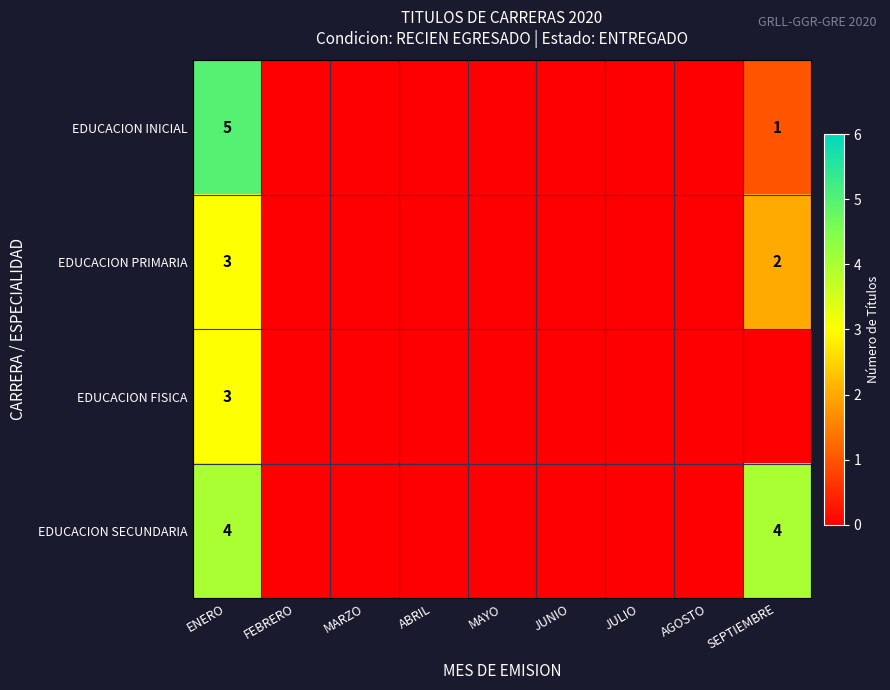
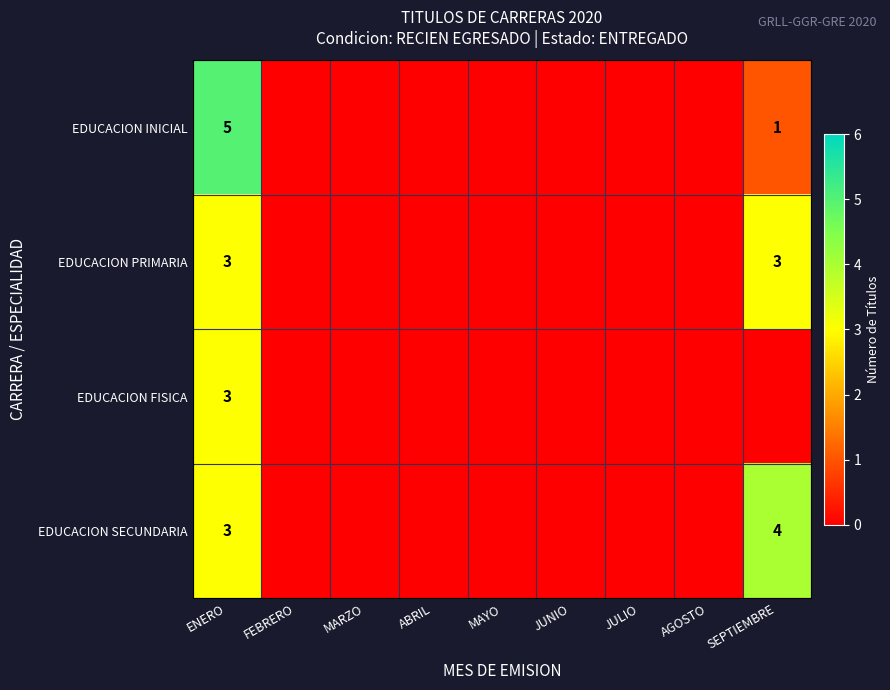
  {
    "EDUCACION INICIAL": {
      "ENERO": 5,
      "SEPTIEMBRE": 1
    },
    "EDUCACION PRIMARIA": {
      "ENERO": 3,
-     "SEPTIEMBRE": 2
+     "SEPTIEMBRE": 3
    },
    "EDUCACION FISICA": {
      "ENERO": 3
    },
    "EDUCACION SECUNDARIA": {
-     "ENERO": 4,
+     "ENERO": 3,
      "SEPTIEMBRE": 4
    }
  }
